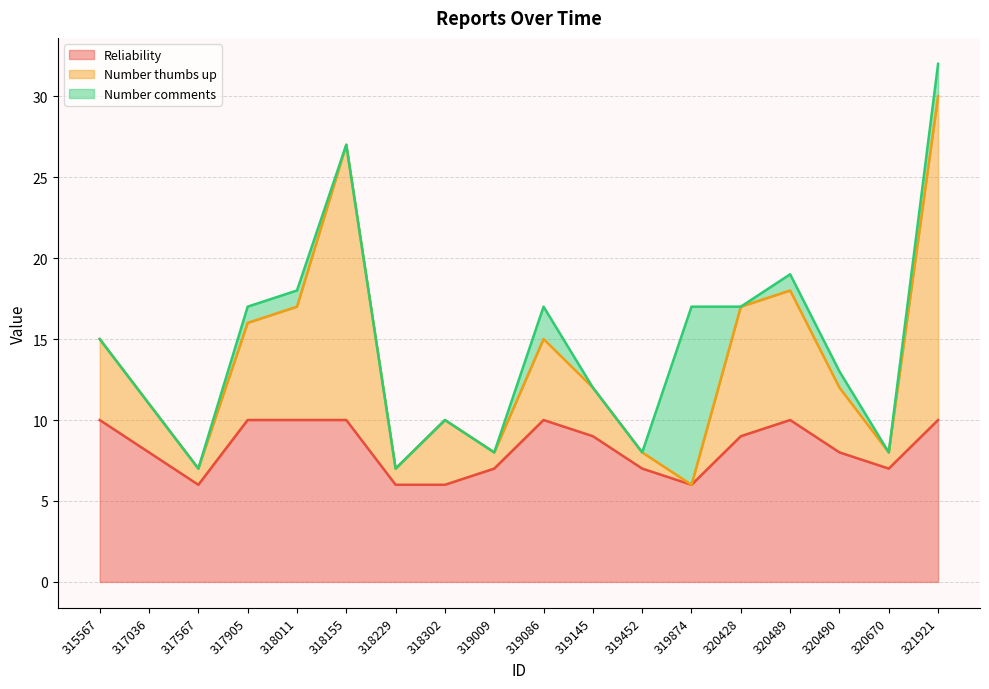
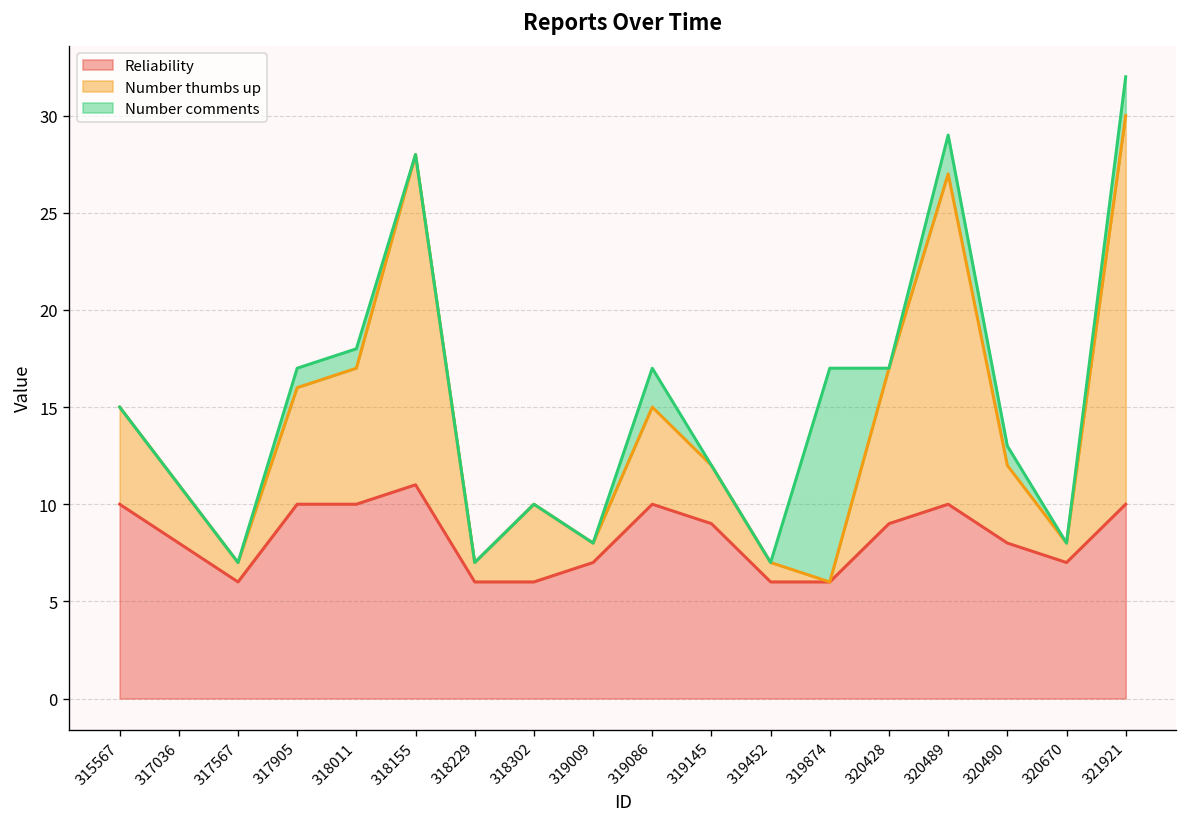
  {
    "Reliability": {
      "315567": 10,
      "317036": 8,
      "317567": 6,
      "317905": 10,
      "318011": 10,
-     "318155": 10,
+     "318155": 11,
      "318229": 6,
      "318302": 6,
      "319009": 7,
      "319086": 10,
      "319145": 9,
-     "319452": 7,
+     "319452": 6,
      "320428": 9,
      "320489": 10,
      "320490": 8,
      "320670": 7,
      "321921": 10
    },
    "Number thumbs up": {
      "317905": 6,
      "318011": 7,
      "319086": 5,
-     "320489": 8,
+     "320489": 17,
      "320490": 4,
      "321921": 20
    },
    "Number comments": {
      "317905": 1,
      "318011": 1,
      "319086": 2,
      "319874": 11,
-     "320489": 1,
+     "320489": 2,
      "320490": 1,
      "321921": 2
    }
  }
